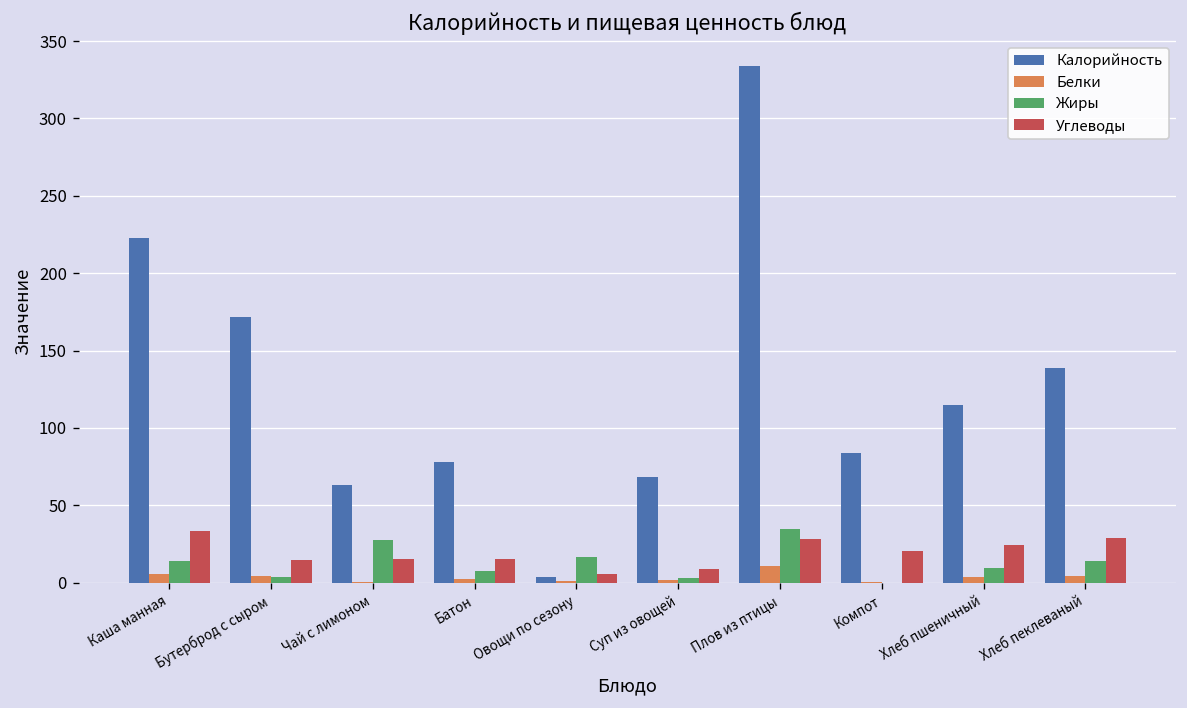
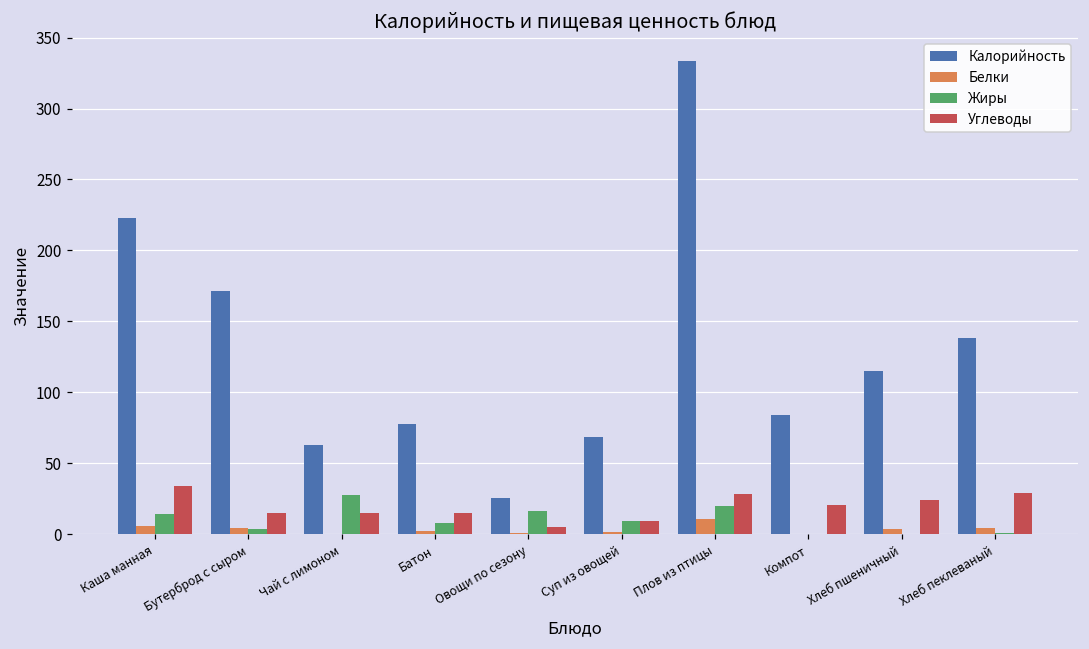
  {
    "Калорийность": {
      "Каша манная": 223,
      "Бутерброд с сыром": 171,
      "Чай с лимоном": 63,
      "Батон": 78,
-     "Овощи по сезону": 4,
+     "Овощи по сезону": 26,
      "Суп из овощей": 68,
      "Плов из птицы": 334,
      "Компот": 84,
      "Хлеб пшеничный": 115,
      "Хлеб пеклеваный": 139
    },
    "Жиры": {
      "Каша манная": 14,
      "Бутерброд с сыром": 3,
      "Чай с лимоном": 27,
      "Батон": 8,
      "Овощи по сезону": 17,
-     "Суп из овощей": 3,
-     "Плов из птицы": 34,
+     "Суп из овощей": 9,
+     "Плов из птицы": 20,
      "Компот": 0,
-     "Хлеб пшеничный": 9,
-     "Хлеб пеклеваный": 14
+     "Хлеб пшеничный": 0,
+     "Хлеб пеклеваный": 1
    }
  }
